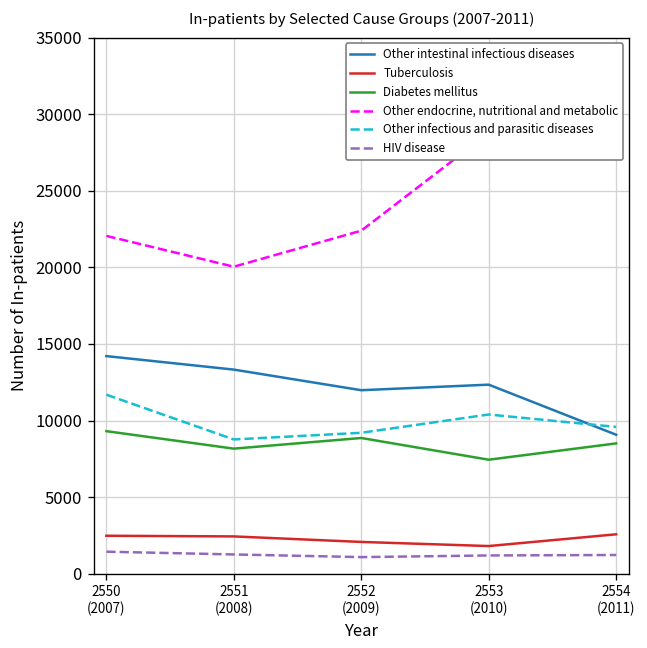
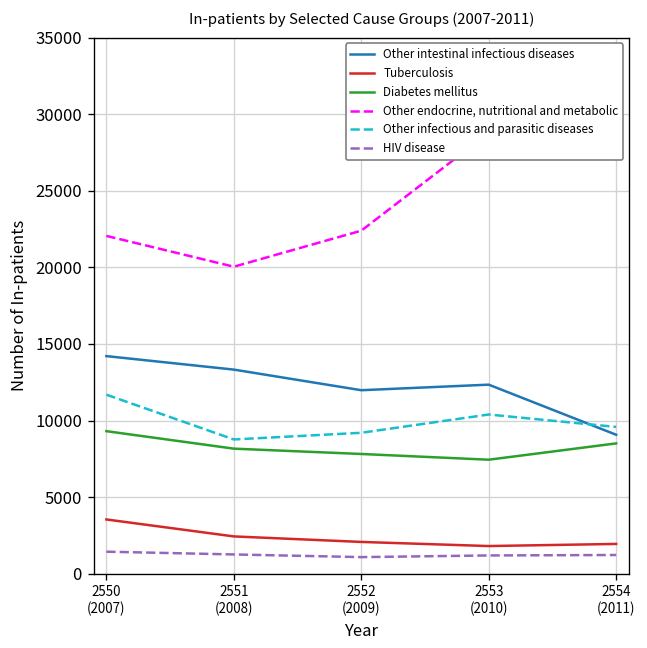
  {
    "Other intestinal infectious diseases": {
      "2550 (2007)": 14200,
      "2551 (2008)": 13300,
      "2552 (2009)": 12000,
      "2553 (2010)": 12300,
      "2554 (2011)": 9100
    },
    "Tuberculosis": {
-     "2550 (2007)": 2500,
+     "2550 (2007)": 3500,
      "2551 (2008)": 2400,
      "2552 (2009)": 2100,
      "2553 (2010)": 1800,
-     "2554 (2011)": 2600
+     "2554 (2011)": 1900
    },
    "Diabetes mellitus": {
      "2550 (2007)": 9300,
      "2551 (2008)": 8200,
-     "2552 (2009)": 8900,
+     "2552 (2009)": 7800,
      "2553 (2010)": 7400,
      "2554 (2011)": 8500
    },
    "Other endocrine, nutritional and metabolic": {
      "2550 (2007)": 22100,
      "2551 (2008)": 20000,
      "2552 (2009)": 22400
    },
    "Other infectious and parasitic diseases": {
      "2550 (2007)": 11700,
      "2551 (2008)": 8800,
      "2552 (2009)": 9200,
      "2553 (2010)": 10400,
      "2554 (2011)": 9600
    },
    "HIV disease": {
      "2550 (2007)": 1400,
      "2551 (2008)": 1300,
      "2552 (2009)": 1100,
      "2553 (2010)": 1200,
      "2554 (2011)": 1200
    }
  }
